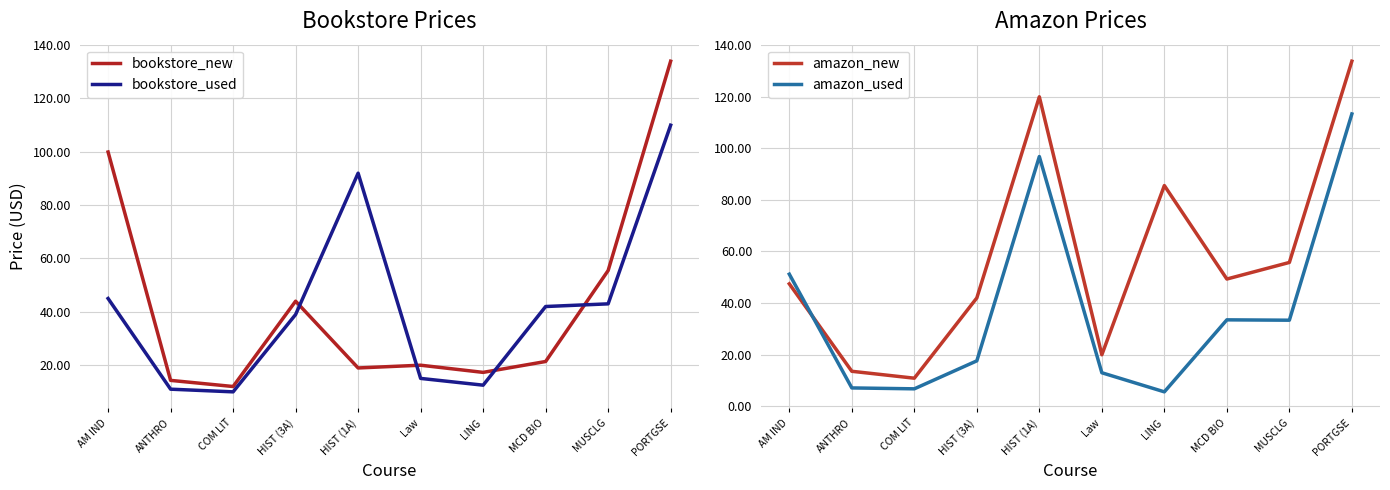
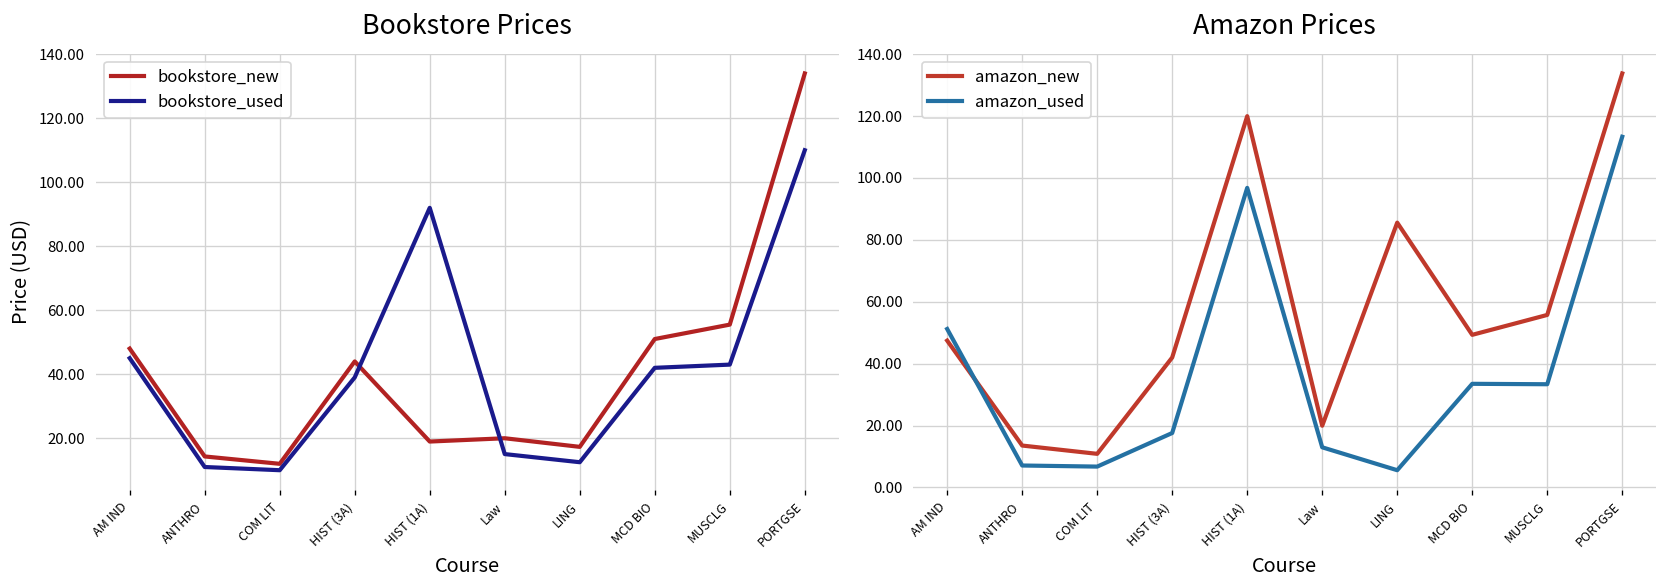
  {
    "Bookstore Prices": {
      "bookstore_new": {
-       "AM IND": 100,
+       "AM IND": 48,
        "ANTHRO": 14,
        "COM LIT": 12,
        "HIST (3A)": 44,
        "HIST (1A)": 19,
        "Law": 20,
        "LING": 17,
-       "MCD BIO": 21,
+       "MCD BIO": 51,
        "MUSCLG": 55,
        "PORTGSE": 134
      },
      "bookstore_used": {
        "AM IND": 45,
        "ANTHRO": 11,
        "COM LIT": 10,
        "HIST (3A)": 39,
        "HIST (1A)": 92,
        "Law": 15,
        "LING": 12,
        "MCD BIO": 42,
        "MUSCLG": 43,
        "PORTGSE": 110
      }
    },
    "Amazon Prices": {
      "amazon_new": {
        "AM IND": 47,
        "ANTHRO": 14,
        "COM LIT": 11,
        "HIST (3A)": 42,
        "HIST (1A)": 120,
        "Law": 20,
        "LING": 86,
        "MCD BIO": 49,
        "MUSCLG": 56,
        "PORTGSE": 134
      },
      "amazon_used": {
        "AM IND": 51,
        "ANTHRO": 7,
        "COM LIT": 7,
        "HIST (3A)": 18,
        "HIST (1A)": 97,
        "Law": 13,
        "LING": 6,
        "MCD BIO": 33,
        "MUSCLG": 33,
        "PORTGSE": 113
      }
    }
  }
